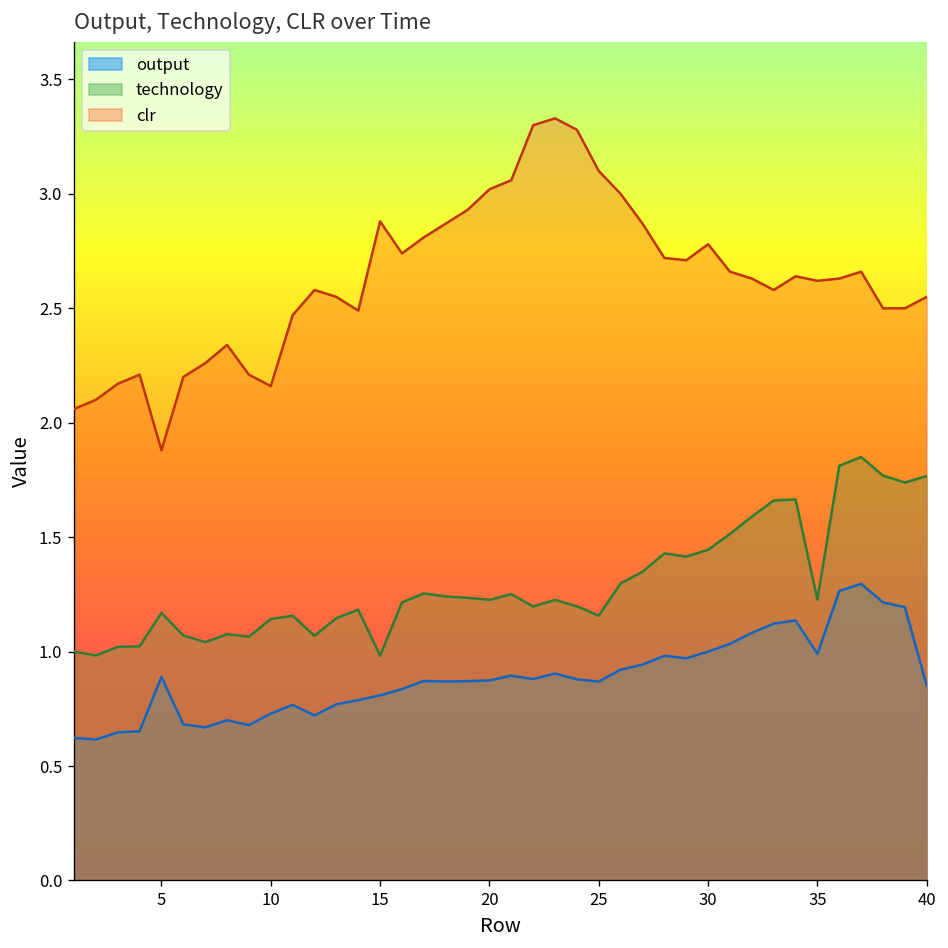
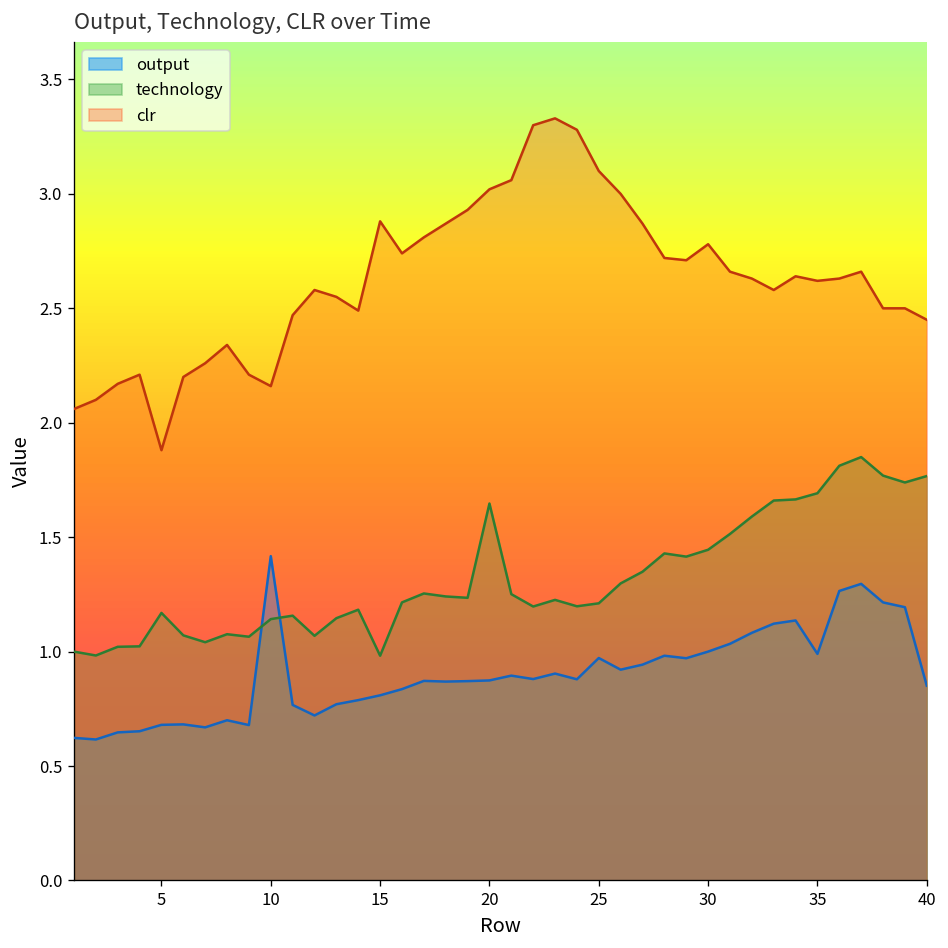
  {
    "output": {
-     "5": 0.89,
-     "10": 0.73,
+     "5": 0.68,
+     "10": 1.42,
      "15": 0.81,
      "20": 0.87,
-     "25": 0.87,
+     "25": 0.97,
      "30": 1.00,
      "35": 0.99,
      "40": 0.85
    },
    "technology": {
      "5": 1.17,
      "10": 1.14,
      "15": 0.98,
-     "20": 1.23,
-     "25": 1.16,
+     "20": 1.65,
+     "25": 1.21,
      "30": 1.45,
-     "35": 1.23,
+     "35": 1.69,
      "40": 1.77
    },
    "clr": {
      "5": 1.88,
      "10": 2.16,
      "15": 2.88,
      "20": 3.02,
      "25": 3.10,
      "30": 2.78,
      "35": 2.62,
-     "40": 2.55
+     "40": 2.45
    }
  }
